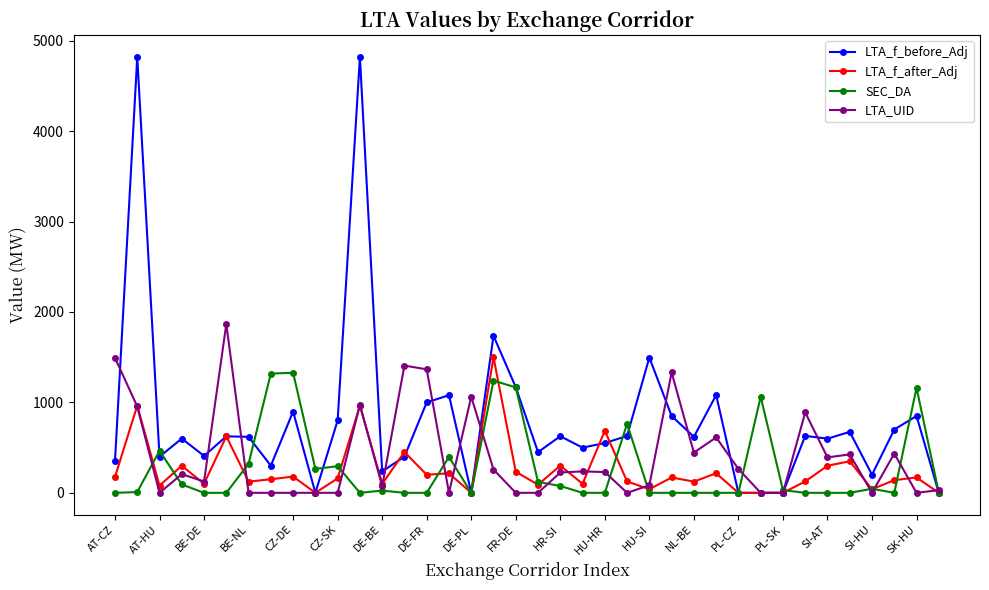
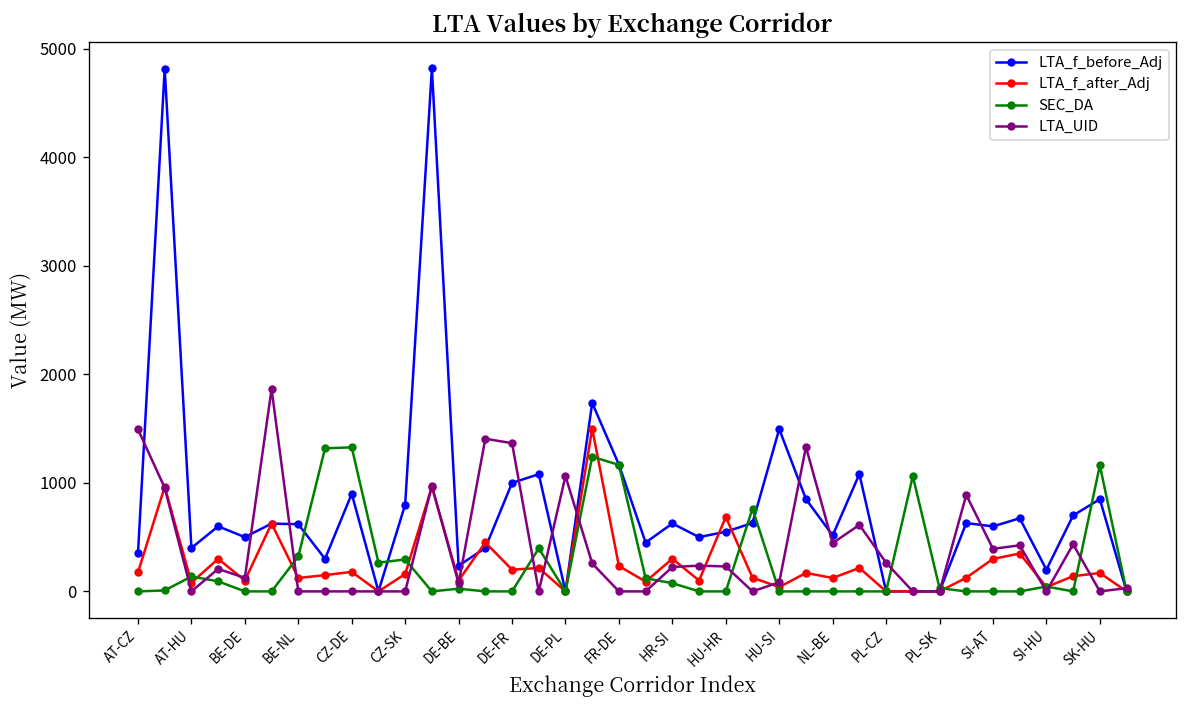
  {
    "LTA_f_before_Adj": {
      "AT-CZ": 400,
      "AT-HU": 400,
-     "BE-DE": 400,
+     "BE-DE": 500,
      "BE-NL": 600,
      "CZ-DE": 900,
      "CZ-SK": 800,
      "DE-BE": 200,
      "DE-FR": 1000,
      "HR-SI": 600,
      "HU-HR": 600,
      "HU-SI": 1500,
-     "NL-BE": 600,
+     "NL-BE": 500,
      "SI-AT": 600,
      "SI-HU": 200,
      "SK-HU": 900
    },
    "LTA_f_after_Adj": {
      "AT-CZ": 200,
      "AT-HU": 100,
      "BE-NL": 100,
      "CZ-DE": 200,
      "CZ-SK": 200,
      "DE-FR": 200,
      "FR-DE": 200,
      "HR-SI": 300,
      "HU-HR": 700,
      "HU-SI": 0,
      "NL-BE": 100,
      "SI-AT": 300,
      "SK-HU": 200
    },
    "SEC_DA": {
      "AT-CZ": 0,
-     "AT-HU": 500,
+     "AT-HU": 100,
      "BE-DE": 0,
      "BE-NL": 300,
      "CZ-DE": 1300,
      "CZ-SK": 300,
      "DE-BE": 0,
      "DE-FR": 0,
      "HR-SI": 100,
      "HU-HR": 0,
      "HU-SI": 0,
      "NL-BE": 0,
      "PL-SK": 0,
      "SI-AT": 0,
      "SK-HU": 1200
    },
    "LTA_UID": {
      "AT-CZ": 1500,
      "AT-HU": 0,
      "BE-NL": 0,
      "CZ-DE": 0,
      "CZ-SK": 0,
      "DE-FR": 1400,
      "DE-PL": 1100,
      "FR-DE": 0,
      "HR-SI": 200,
      "HU-HR": 200,
      "HU-SI": 100,
      "NL-BE": 400,
      "PL-CZ": 300,
      "SI-AT": 400,
      "SI-HU": 0,
      "SK-HU": 0
    }
  }
